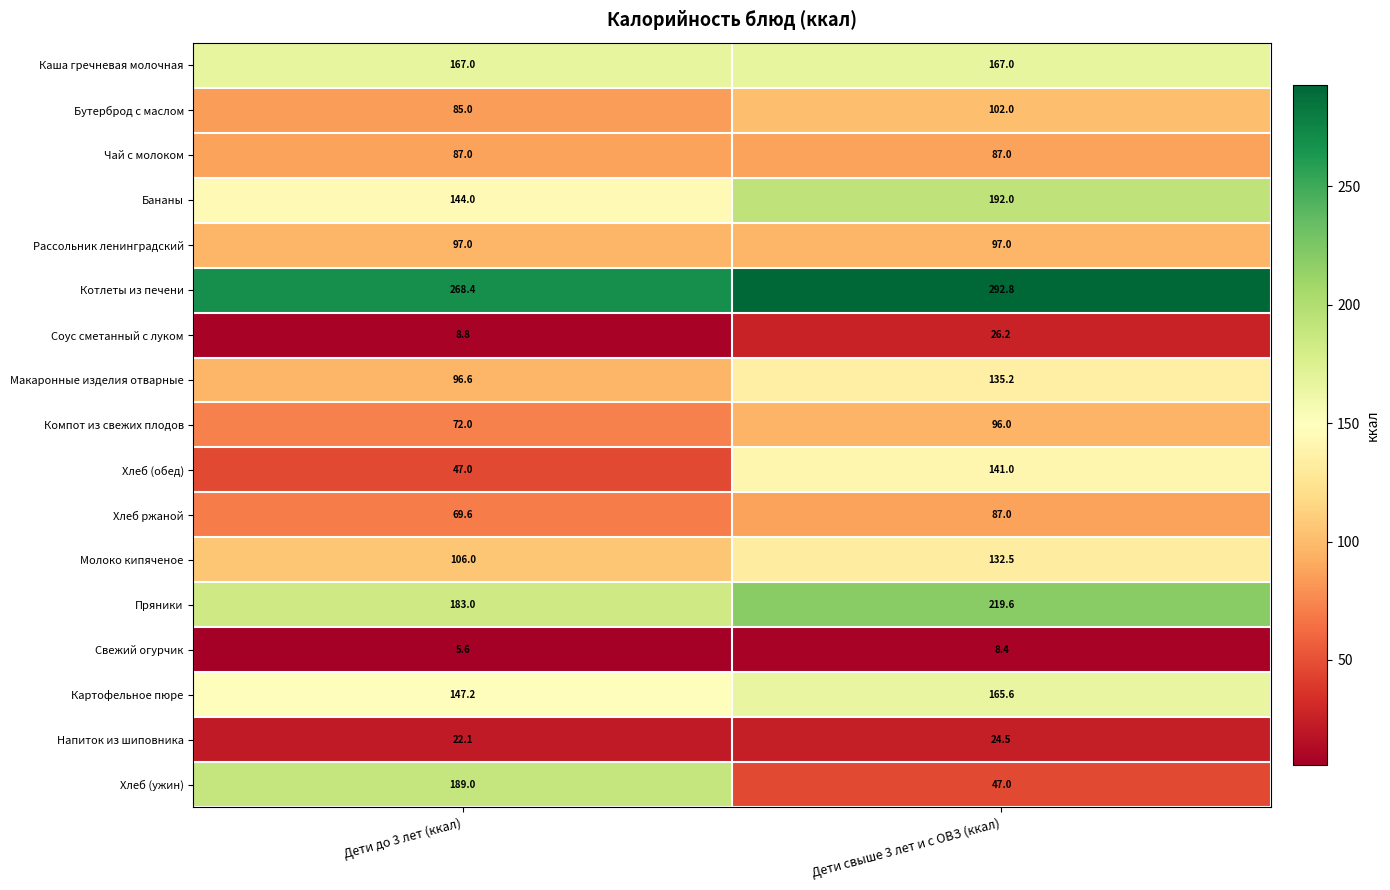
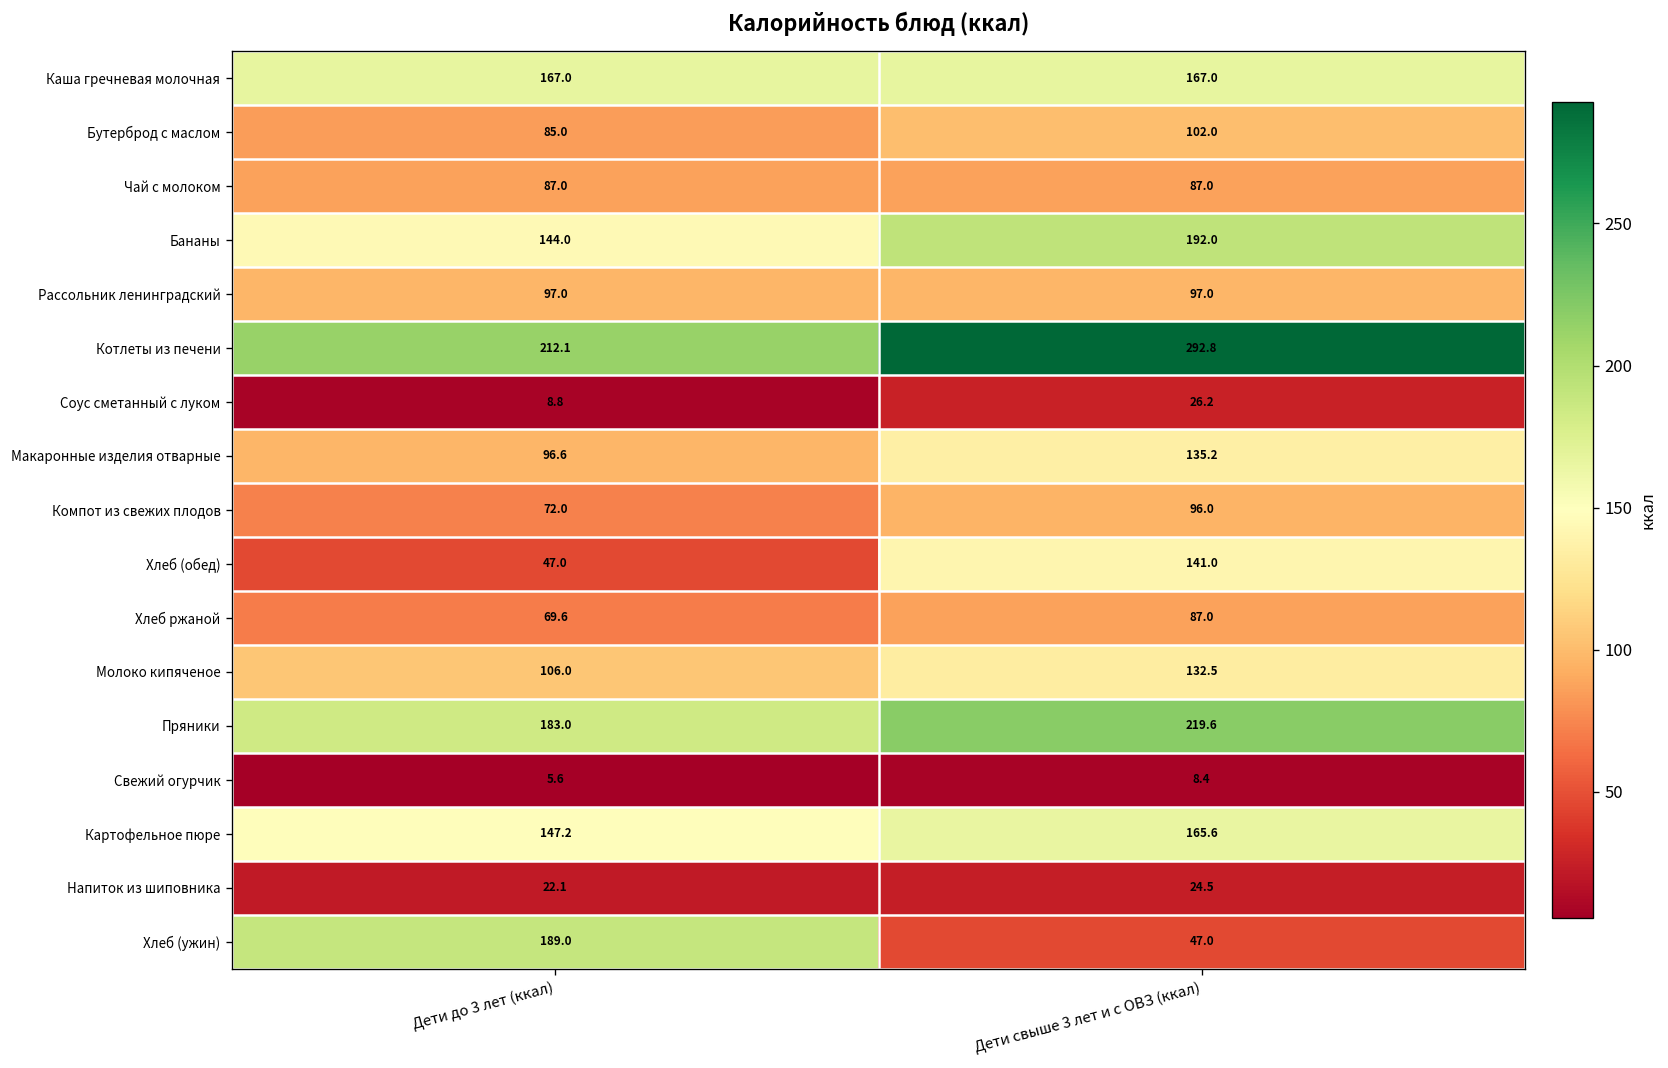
  {
    "Каша гречневая молочная": {
      "Дети до 3 лет (ккал)": 167.0,
      "Дети свыше 3 лет и с ОВЗ (ккал)": 167.0
    },
    "Бутерброд с маслом": {
      "Дети до 3 лет (ккал)": 85.0,
      "Дети свыше 3 лет и с ОВЗ (ккал)": 102.0
    },
    "Чай с молоком": {
      "Дети до 3 лет (ккал)": 87.0,
      "Дети свыше 3 лет и с ОВЗ (ккал)": 87.0
    },
    "Бананы": {
      "Дети до 3 лет (ккал)": 144.0,
      "Дети свыше 3 лет и с ОВЗ (ккал)": 192.0
    },
    "Рассольник ленинградский": {
      "Дети до 3 лет (ккал)": 97.0,
      "Дети свыше 3 лет и с ОВЗ (ккал)": 97.0
    },
    "Котлеты из печени": {
-     "Дети до 3 лет (ккал)": 268.4,
+     "Дети до 3 лет (ккал)": 212.1,
      "Дети свыше 3 лет и с ОВЗ (ккал)": 292.8
    },
    "Соус сметанный с луком": {
      "Дети до 3 лет (ккал)": 8.8,
      "Дети свыше 3 лет и с ОВЗ (ккал)": 26.2
    },
    "Макаронные изделия отварные": {
      "Дети до 3 лет (ккал)": 96.6,
      "Дети свыше 3 лет и с ОВЗ (ккал)": 135.2
    },
    "Компот из свежих плодов": {
      "Дети до 3 лет (ккал)": 72.0,
      "Дети свыше 3 лет и с ОВЗ (ккал)": 96.0
    },
    "Хлеб (обед)": {
      "Дети до 3 лет (ккал)": 47.0,
      "Дети свыше 3 лет и с ОВЗ (ккал)": 141.0
    },
    "Хлеб ржаной": {
      "Дети до 3 лет (ккал)": 69.6,
      "Дети свыше 3 лет и с ОВЗ (ккал)": 87.0
    },
    "Молоко кипяченое": {
      "Дети до 3 лет (ккал)": 106.0,
      "Дети свыше 3 лет и с ОВЗ (ккал)": 132.5
    },
    "Пряники": {
      "Дети до 3 лет (ккал)": 183.0,
      "Дети свыше 3 лет и с ОВЗ (ккал)": 219.6
    },
    "Свежий огурчик": {
      "Дети до 3 лет (ккал)": 5.6,
      "Дети свыше 3 лет и с ОВЗ (ккал)": 8.4
    },
    "Картофельное пюре": {
      "Дети до 3 лет (ккал)": 147.2,
      "Дети свыше 3 лет и с ОВЗ (ккал)": 165.6
    },
    "Напиток из шиповника": {
      "Дети до 3 лет (ккал)": 22.1,
      "Дети свыше 3 лет и с ОВЗ (ккал)": 24.5
    },
    "Хлеб (ужин)": {
      "Дети до 3 лет (ккал)": 189.0,
      "Дети свыше 3 лет и с ОВЗ (ккал)": 47.0
    }
  }
